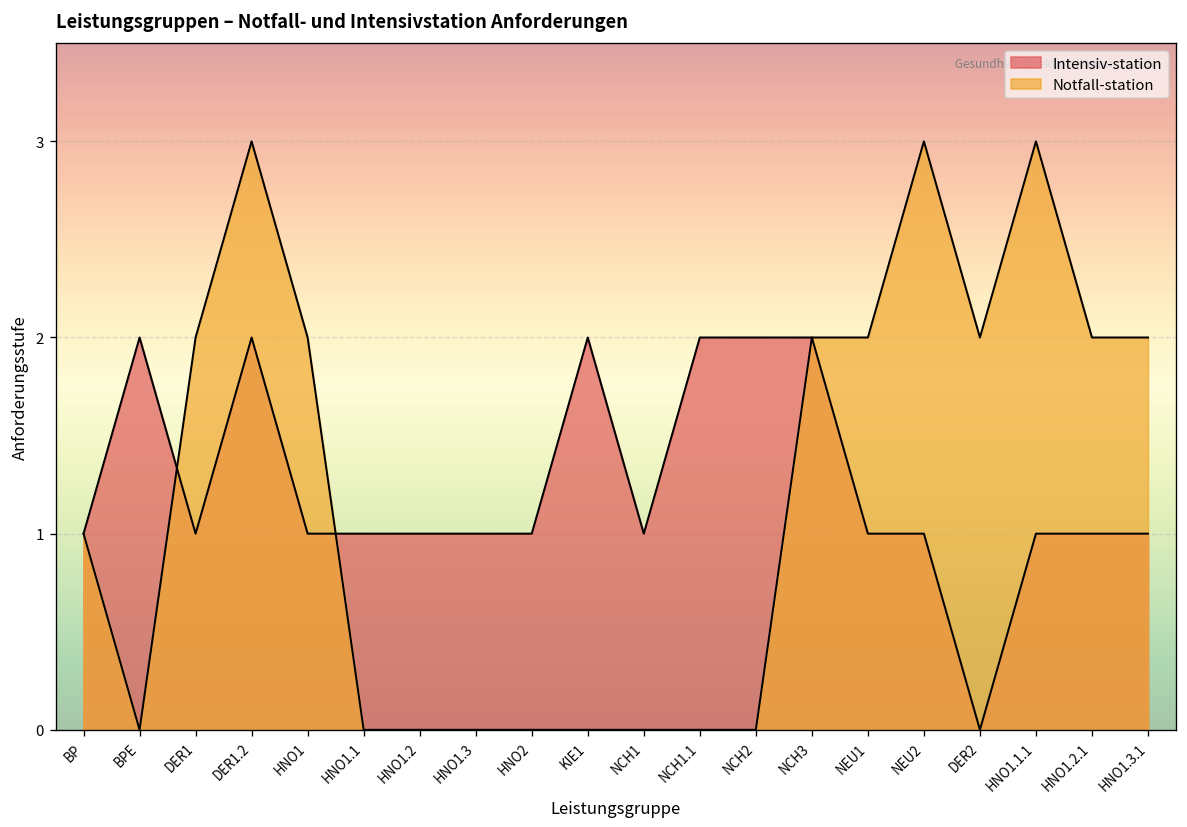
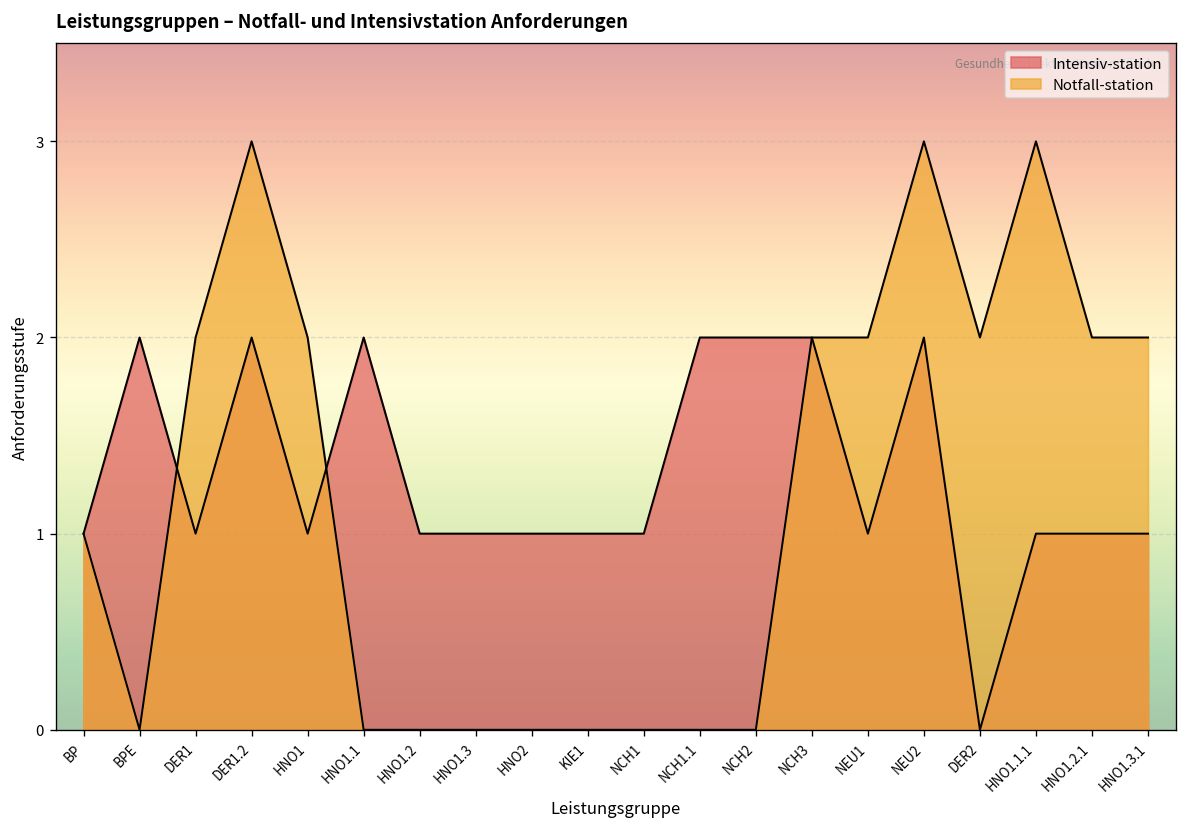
  {
    "Intensiv-station": {
      "BPE": 2,
      "DER1": 1,
      "DER1.2": 2,
      "HNO1": 1,
-     "HNO1.1": 1,
+     "HNO1.1": 2,
      "HNO1.2": 1,
      "HNO1.3": 1,
      "HNO2": 1,
-     "KIE1": 2,
+     "KIE1": 1,
      "NCH1": 1,
      "NCH1.1": 2,
      "NCH2": 2,
      "NEU1": 1,
-     "NEU2": 1,
+     "NEU2": 2,
      "DER2": 0,
      "HNO1.1.1": 1,
      "HNO1.2.1": 1,
      "HNO1.3.1": 1
    },
    "Notfall-station": {
      "BPE": 0,
      "DER1": 2,
      "DER1.2": 3,
      "HNO1": 2,
      "HNO1.1": 0,
      "HNO1.2": 0,
      "HNO1.3": 0,
      "HNO2": 0,
      "KIE1": 0,
      "NCH1": 0,
      "NCH1.1": 0,
      "NCH2": 0,
      "NEU1": 2,
      "NEU2": 3,
      "DER2": 2,
      "HNO1.1.1": 3,
      "HNO1.2.1": 2,
      "HNO1.3.1": 2
    }
  }
